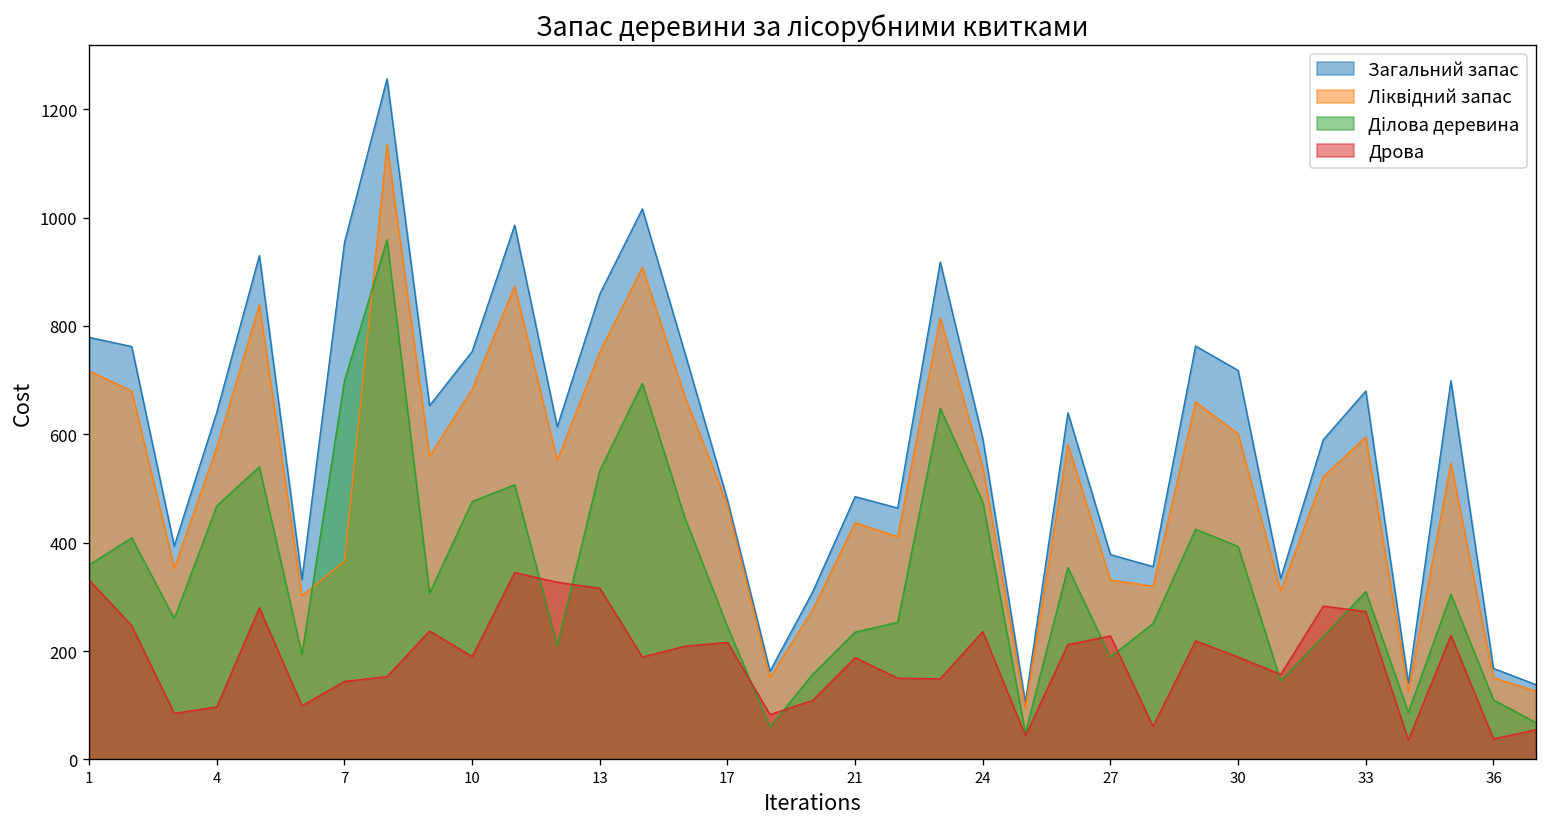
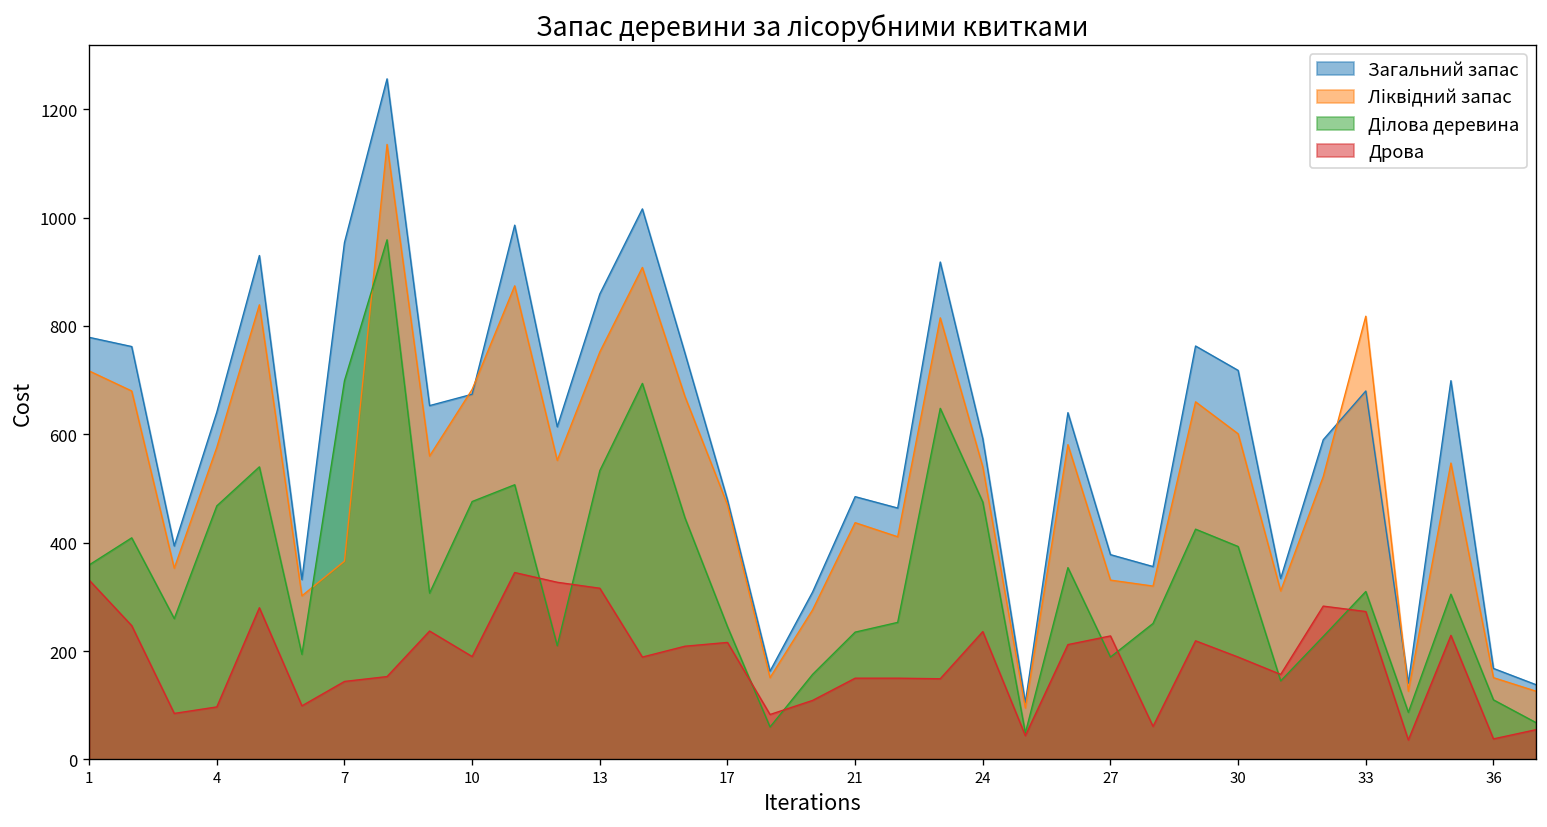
  {
    "Загальний запас": {
      "1": 780,
      "4": 640,
      "7": 950,
-     "10": 750,
+     "10": 670,
      "13": 860,
      "17": 480,
      "21": 490,
      "24": 590,
      "27": 380,
      "30": 720,
      "33": 680,
      "36": 170
    },
    "Ліквідний запас": {
      "1": 720,
      "4": 580,
      "7": 370,
      "10": 680,
      "13": 750,
      "17": 470,
      "21": 440,
      "24": 540,
      "27": 330,
      "30": 600,
-     "33": 600,
+     "33": 820,
      "36": 150
    },
    "Ділова деревина": {
      "1": 360,
      "4": 470,
      "7": 700,
      "10": 480,
      "13": 530,
      "17": 250,
      "21": 240,
      "24": 480,
      "27": 190,
      "30": 390,
      "33": 310,
      "36": 110
    },
    "Дрова": {
      "1": 330,
      "4": 100,
      "7": 140,
      "10": 190,
      "13": 320,
      "17": 220,
-     "21": 190,
+     "21": 150,
      "24": 240,
      "27": 230,
      "30": 190,
      "33": 270,
      "36": 40
    }
  }
